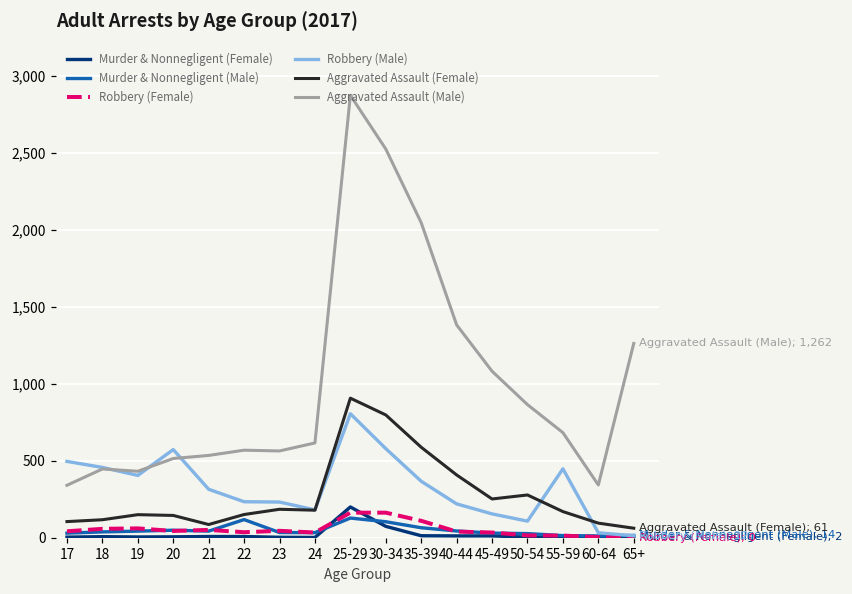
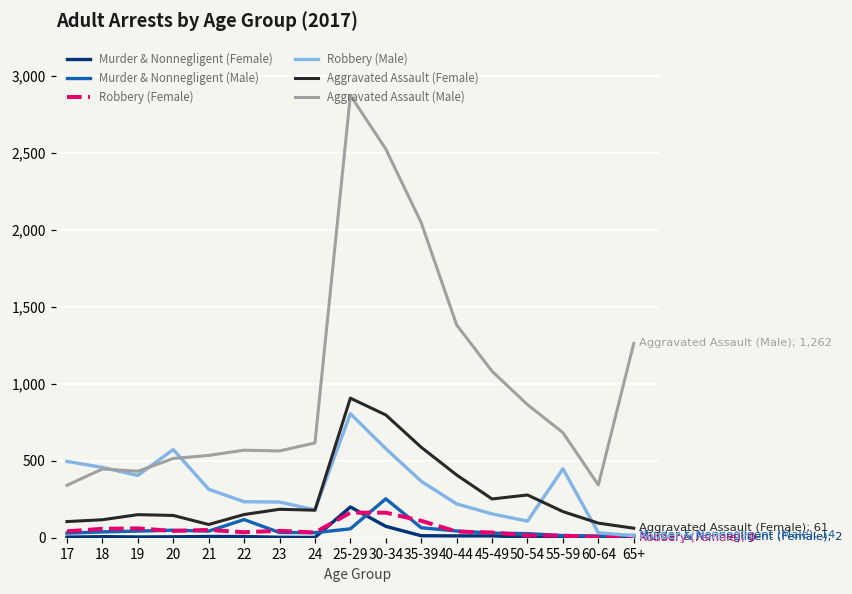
  {
    "Murder & Nonnegligent (Female)": {
      "17": "0",
      "18": "10",
      "19": "0",
      "20": "10",
      "21": "10",
      "22": "10",
      "23": "0",
      "24": "0",
      "25-29": "200",
      "30-34": "70",
      "35-39": "10",
      "40-44": "10"
    },
    "Murder & Nonnegligent (Male)": {
      "18": "40",
      "22": "120",
-     "25-29": "130",
-     "30-34": "100",
+     "25-29": "60",
+     "30-34": "250",
      "35-39": "60"
    },
    "Robbery (Female)": {
      "18": "60",
      "22": "40",
      "25-29": "160",
      "30-34": "160",
      "35-39": "110"
    },
    "Robbery (Male)": {
      "17": "500",
      "19": "400",
      "20": "570",
      "21": "310",
      "22": "230",
      "23": "230",
      "25-29": "810",
      "30-34": "580",
      "35-39": "370",
      "40-44": "220",
      "45-49": "150",
      "50-54": "110",
      "55-59": "450",
      "60-64": "30"
    },
    "Aggravated Assault (Female)": {
      "17": "100",
      "18": "120",
      "19": "150",
      "20": "140",
      "21": "90",
      "22": "150",
      "23": "180",
      "25-29": "910",
      "30-34": "800",
      "35-39": "590",
      "40-44": "410",
      "45-49": "250",
      "50-54": "280",
      "55-59": "170",
      "60-64": "90"
    },
    "Aggravated Assault (Male)": {
      "65+": "1,262"
    }
  }
